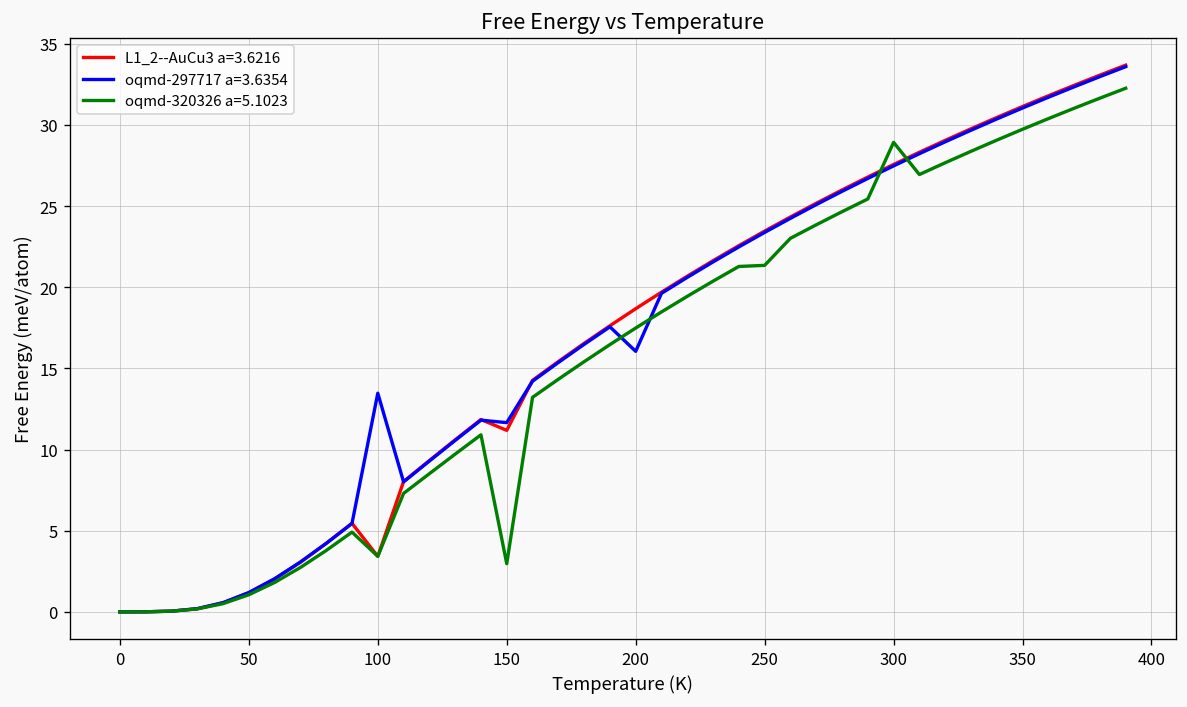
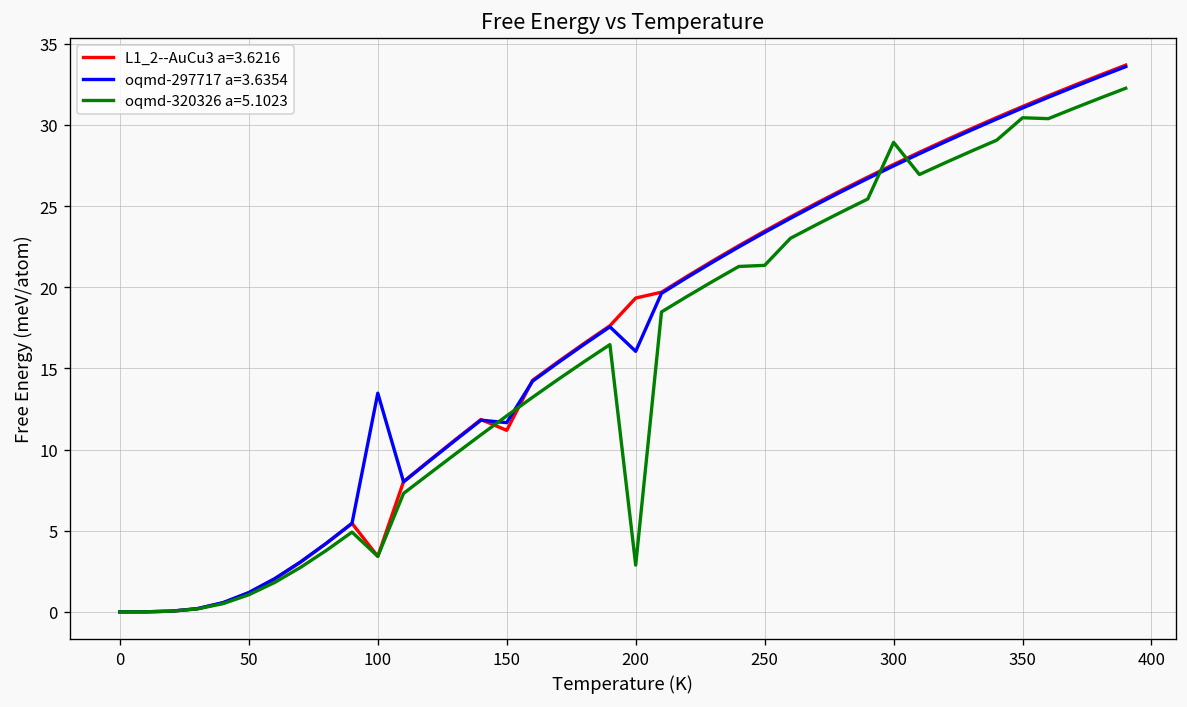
  {
    "L1_2--AuCu3 a=3.6216": {
      "150": 11.2,
-     "200": 18.7
+     "200": 19.3
    },
    "oqmd-297717 a=3.6354": {
      "100": 13.5,
      "150": 11.7,
      "200": 16.1
    },
    "oqmd-320326 a=5.1023": {
-     "150": 3.0,
-     "200": 17.5,
+     "150": 12.1,
+     "200": 2.9,
      "250": 21.4,
      "300": 28.9,
-     "350": 29.7
+     "350": 30.4
    }
  }
